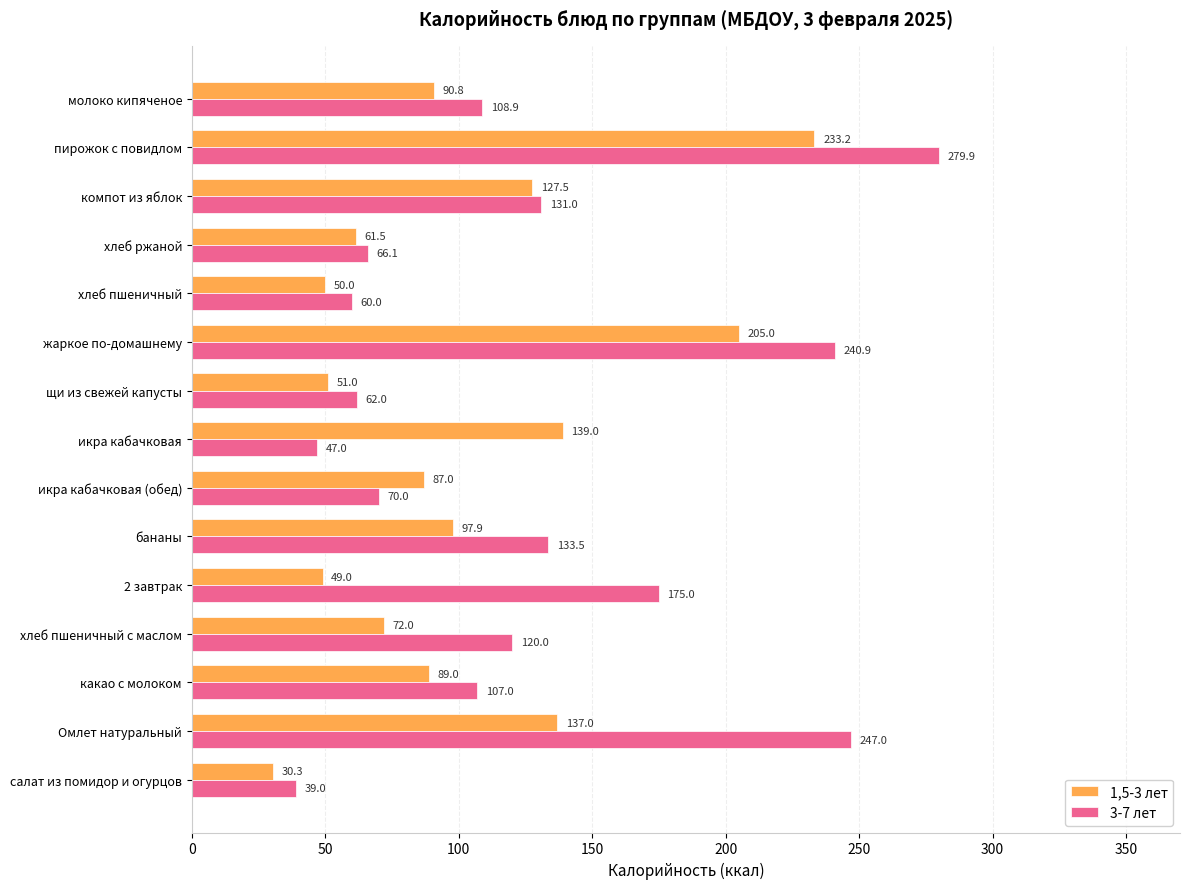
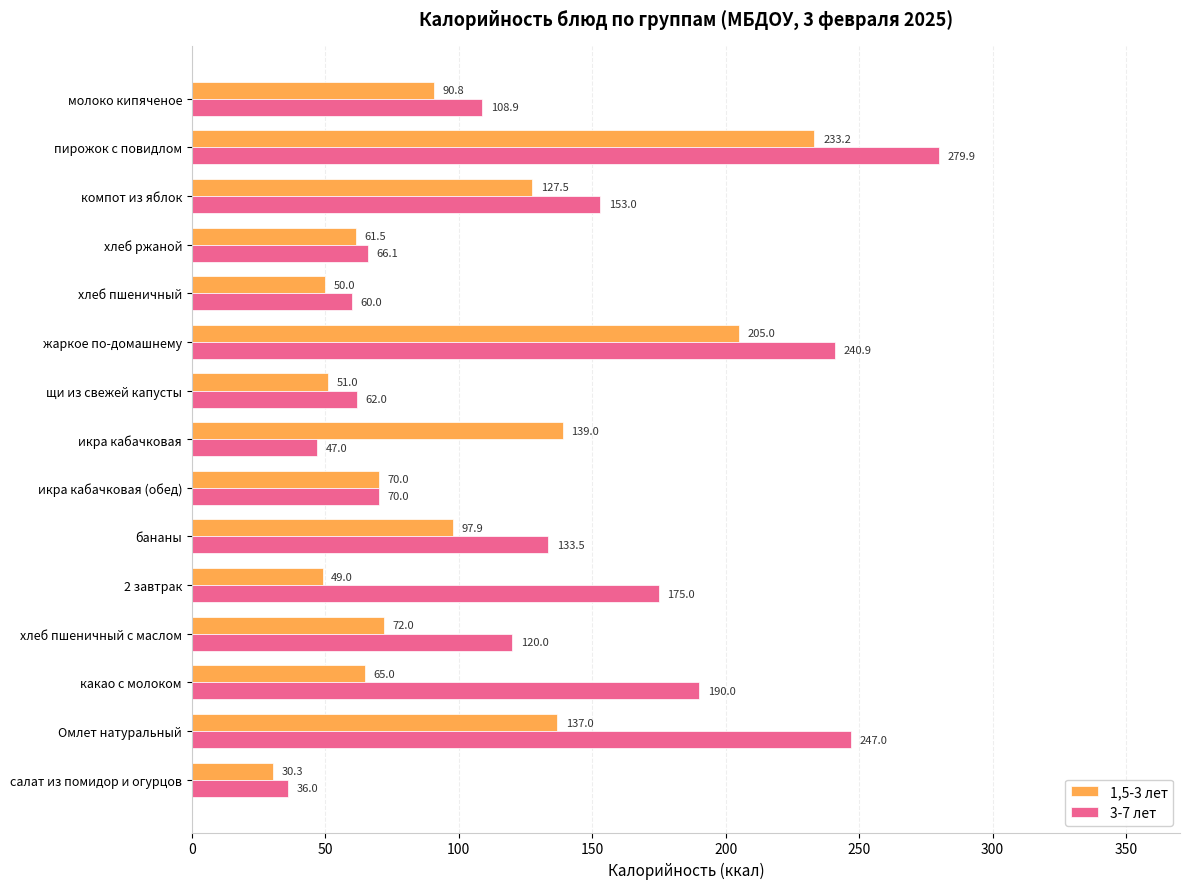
  {
    "1,5-3 лет": {
      "молоко кипяченое": 90.8,
      "пирожок с повидлом": 233.2,
      "компот из яблок": 127.5,
      "хлеб ржаной": 61.5,
      "хлеб пшеничный": 50.0,
      "жаркое по-домашнему": 205.0,
      "щи из свежей капусты": 51.0,
      "икра кабачковая": 139.0,
-     "икра кабачковая (обед)": 87.0,
+     "икра кабачковая (обед)": 70.0,
      "бананы": 97.9,
      "2 завтрак": 49.0,
      "хлеб пшеничный с маслом": 72.0,
-     "какао с молоком": 89.0,
+     "какао с молоком": 65.0,
      "Омлет натуральный": 137.0,
      "салат из помидор и огурцов": 30.3
    },
    "3-7 лет": {
      "молоко кипяченое": 108.9,
      "пирожок с повидлом": 279.9,
-     "компот из яблок": 131.0,
+     "компот из яблок": 153.0,
      "хлеб ржаной": 66.1,
      "хлеб пшеничный": 60.0,
      "жаркое по-домашнему": 240.9,
      "щи из свежей капусты": 62.0,
      "икра кабачковая": 47.0,
      "икра кабачковая (обед)": 70.0,
      "бананы": 133.5,
      "2 завтрак": 175.0,
      "хлеб пшеничный с маслом": 120.0,
-     "какао с молоком": 107.0,
+     "какао с молоком": 190.0,
      "Омлет натуральный": 247.0,
-     "салат из помидор и огурцов": 39.0
+     "салат из помидор и огурцов": 36.0
    }
  }
